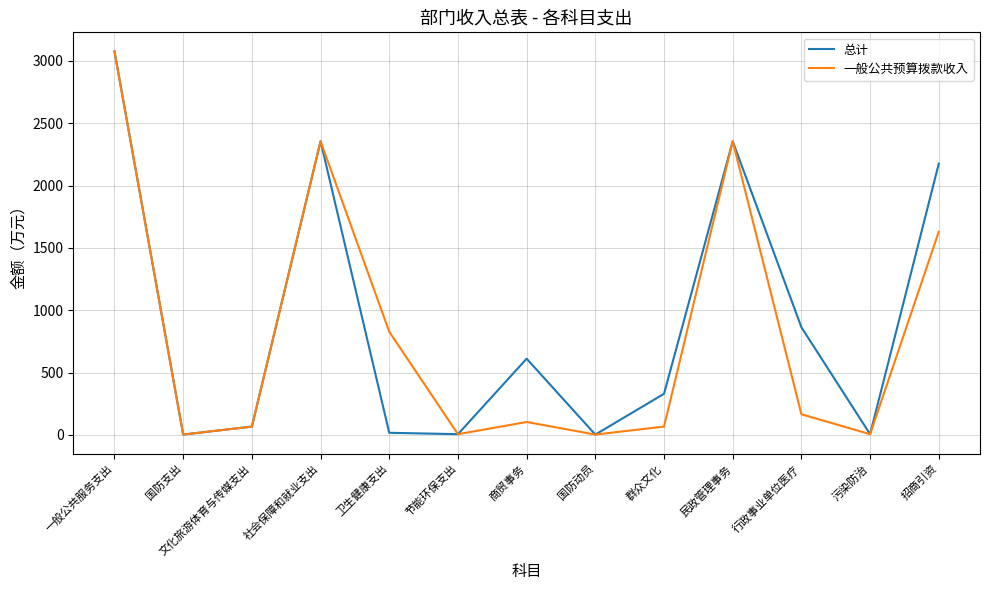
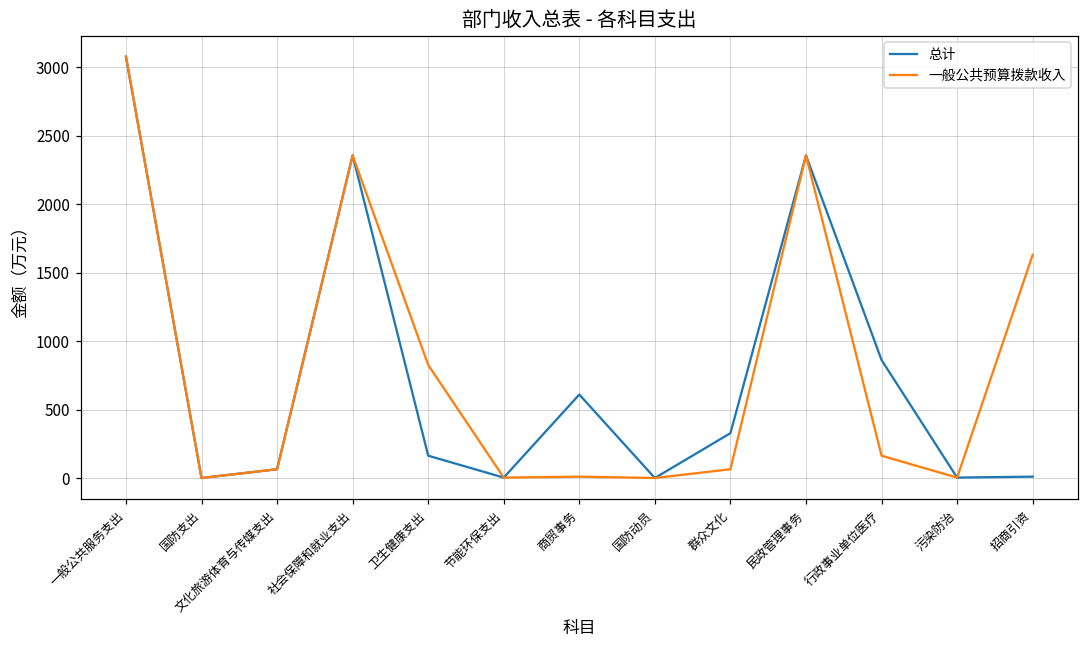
  {
    "总计": {
-     "卫生健康支出": 20,
+     "卫生健康支出": 160,
      "商贸事务": 610,
      "群众文化": 330,
      "行政事业单位医疗": 860,
-     "招商引资": 2180
+     "招商引资": 10
    },
    "一般公共预算拨款收入": {
      "卫生健康支出": 830,
-     "商贸事务": 100,
+     "商贸事务": 10,
      "群众文化": 70,
      "行政事业单位医疗": 160,
      "招商引资": 1630
    }
  }
